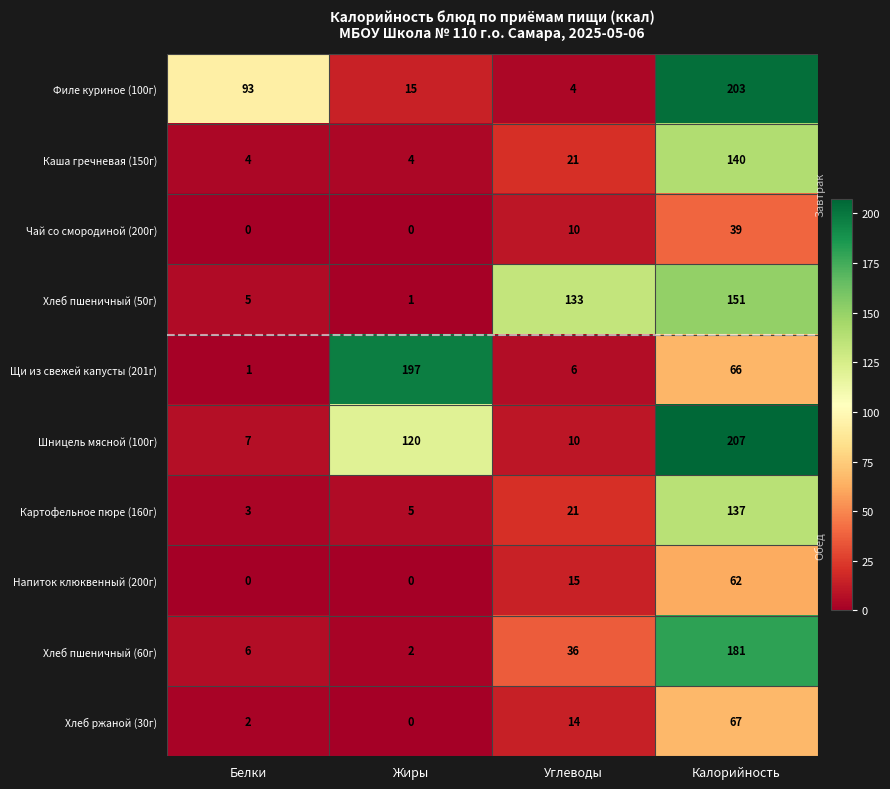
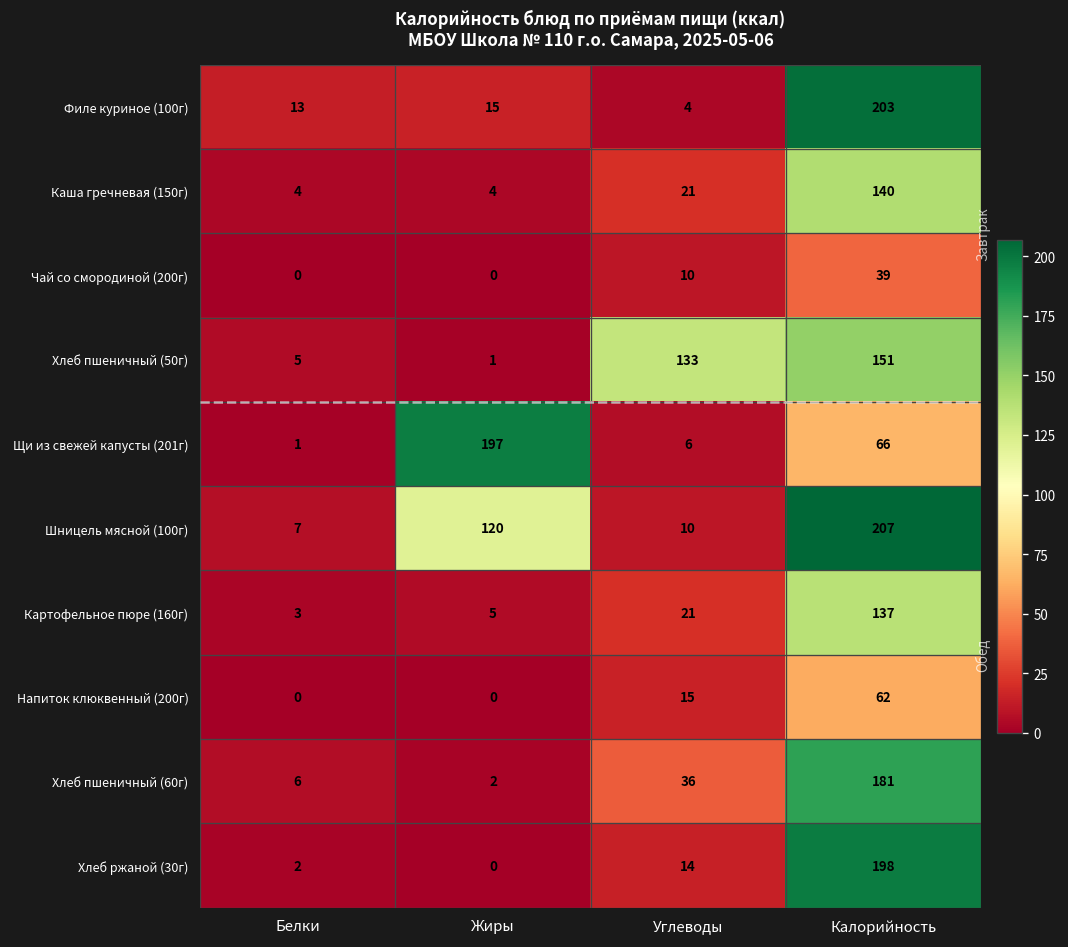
  {
    "Филе куриное (100г)": {
-     "Белки": 93,
+     "Белки": 13,
      "Жиры": 15,
      "Углеводы": 4,
      "Калорийность": 203
    },
    "Каша гречневая (150г)": {
      "Белки": 4,
      "Жиры": 4,
      "Углеводы": 21,
      "Калорийность": 140
    },
    "Чай со смородиной (200г)": {
      "Белки": 0,
      "Жиры": 0,
      "Углеводы": 10,
      "Калорийность": 39
    },
    "Хлеб пшеничный (50г)": {
      "Белки": 5,
      "Жиры": 1,
      "Углеводы": 133,
      "Калорийность": 151
    },
    "Щи из свежей капусты (201г)": {
      "Белки": 1,
      "Жиры": 197,
      "Углеводы": 6,
      "Калорийность": 66
    },
    "Шницель мясной (100г)": {
      "Белки": 7,
      "Жиры": 120,
      "Углеводы": 10,
      "Калорийность": 207
    },
    "Картофельное пюре (160г)": {
      "Белки": 3,
      "Жиры": 5,
      "Углеводы": 21,
      "Калорийность": 137
    },
    "Напиток клюквенный (200г)": {
      "Белки": 0,
      "Жиры": 0,
      "Углеводы": 15,
      "Калорийность": 62
    },
    "Хлеб пшеничный (60г)": {
      "Белки": 6,
      "Жиры": 2,
      "Углеводы": 36,
      "Калорийность": 181
    },
    "Хлеб ржаной (30г)": {
      "Белки": 2,
      "Жиры": 0,
      "Углеводы": 14,
-     "Калорийность": 67
+     "Калорийность": 198
    }
  }
